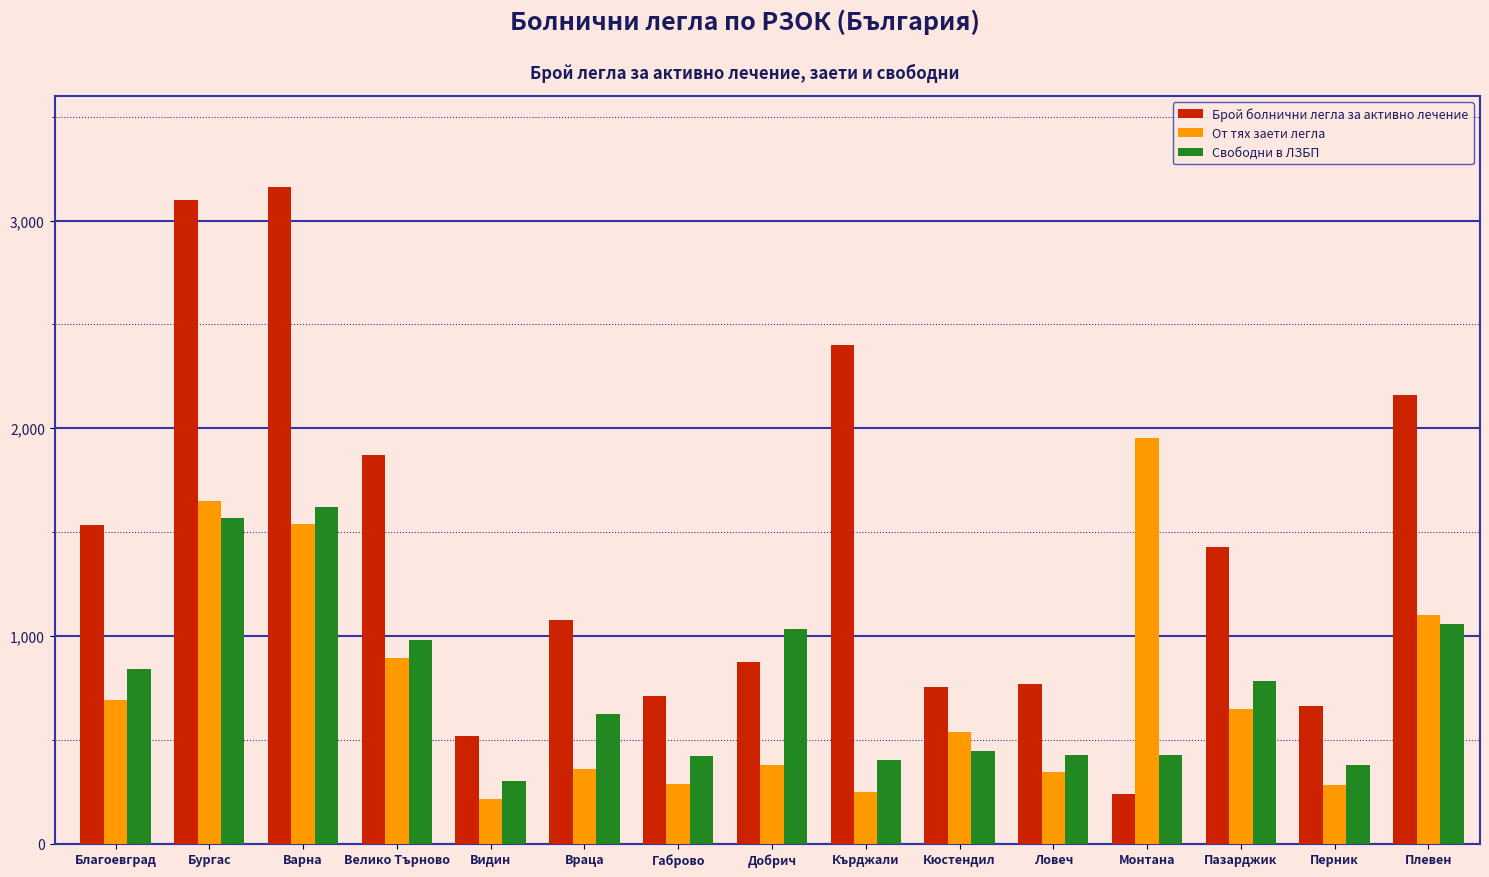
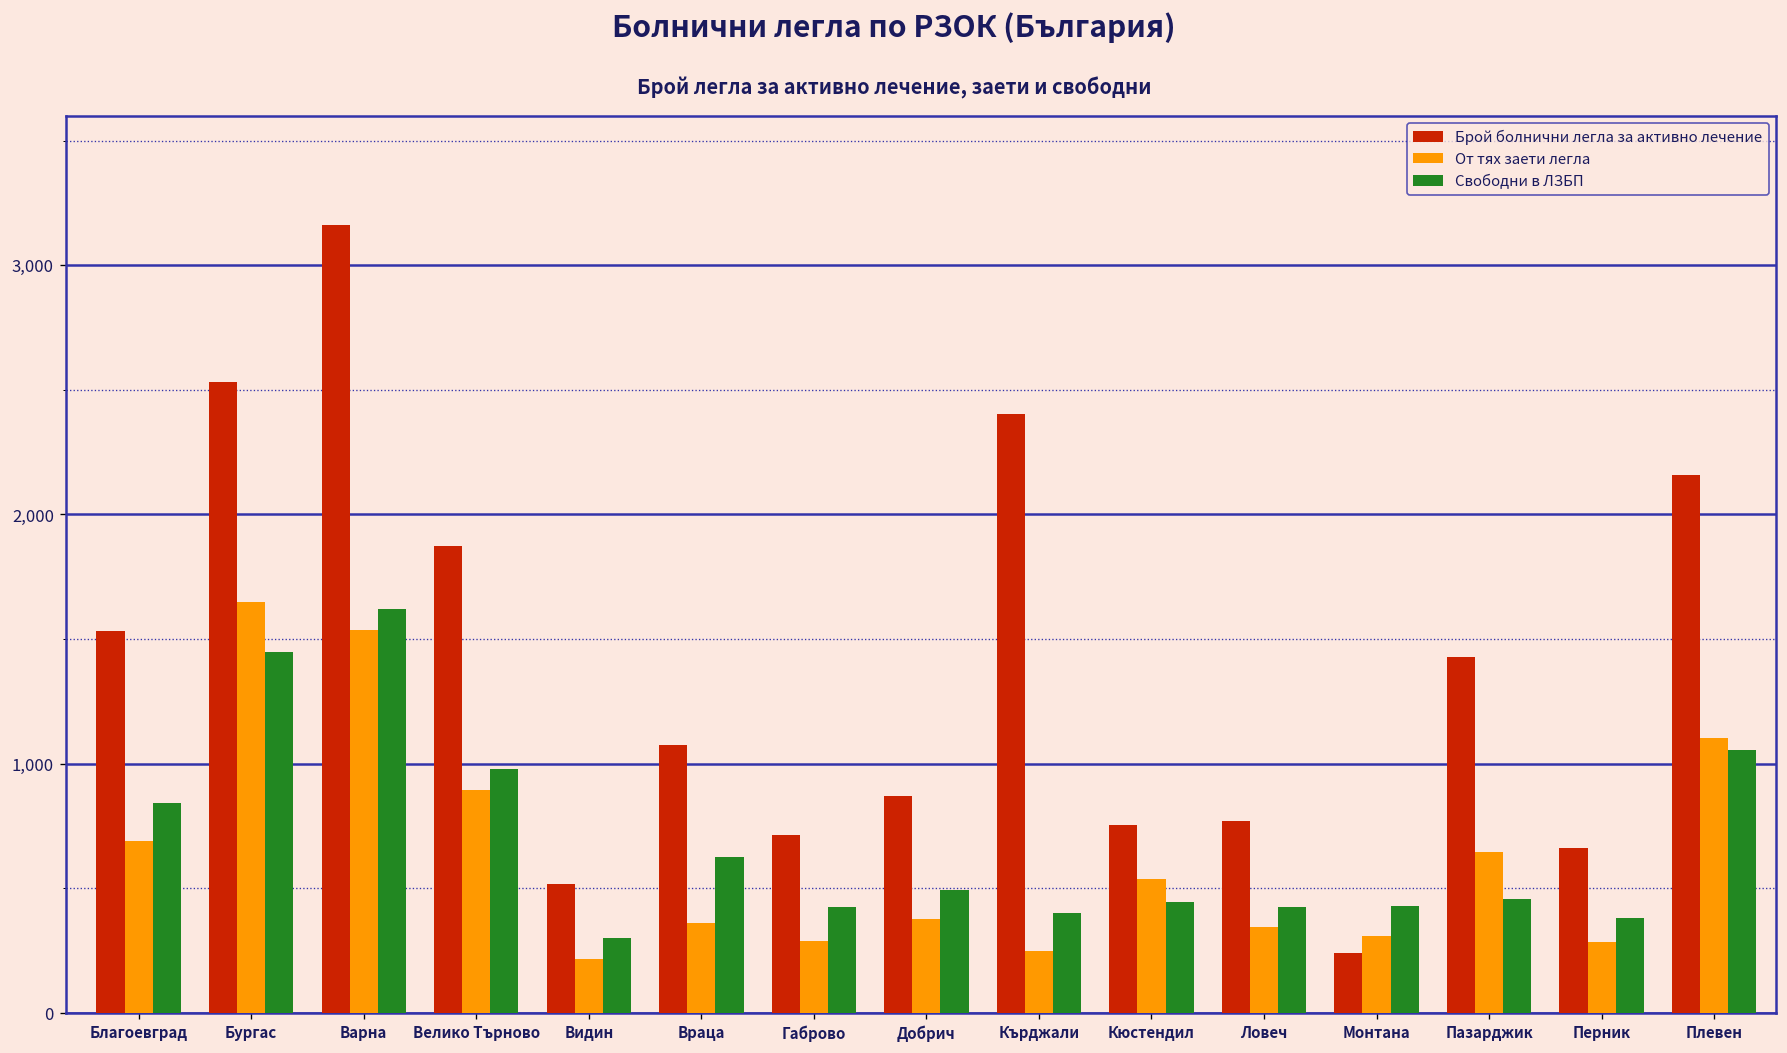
  {
    "Брой болнични легла за активно лечение": {
      "Благоевград": "1,530",
-     "Бургас": "3,100",
+     "Бургас": "2,530",
      "Варна": "3,160",
      "Велико Търново": "1,870",
      "Видин": "520",
      "Враца": "1,080",
      "Габрово": "710",
      "Добрич": "870",
      "Кърджали": "2,400",
      "Кюстендил": "750",
      "Ловеч": "770",
      "Монтана": "240",
      "Пазарджик": "1,430",
      "Перник": "660",
      "Плевен": "2,160"
    },
    "От тях заети легла": {
      "Благоевград": "690",
      "Бургас": "1,650",
      "Варна": "1,540",
      "Велико Търново": "890",
      "Видин": "220",
      "Враца": "360",
      "Габрово": "290",
      "Добрич": "380",
      "Кърджали": "250",
      "Кюстендил": "540",
      "Ловеч": "350",
-     "Монтана": "1,950",
+     "Монтана": "310",
      "Пазарджик": "650",
      "Перник": "280",
      "Плевен": "1,100"
    },
    "Свободни в ЛЗБП": {
      "Благоевград": "840",
-     "Бургас": "1,570",
+     "Бургас": "1,450",
      "Варна": "1,620",
      "Велико Търново": "980",
      "Видин": "300",
      "Враца": "620",
      "Габрово": "420",
-     "Добрич": "1,030",
+     "Добрич": "490",
      "Кърджали": "400",
      "Кюстендил": "440",
      "Ловеч": "430",
      "Монтана": "430",
-     "Пазарджик": "780",
+     "Пазарджик": "460",
      "Перник": "380",
      "Плевен": "1,060"
    }
  }
